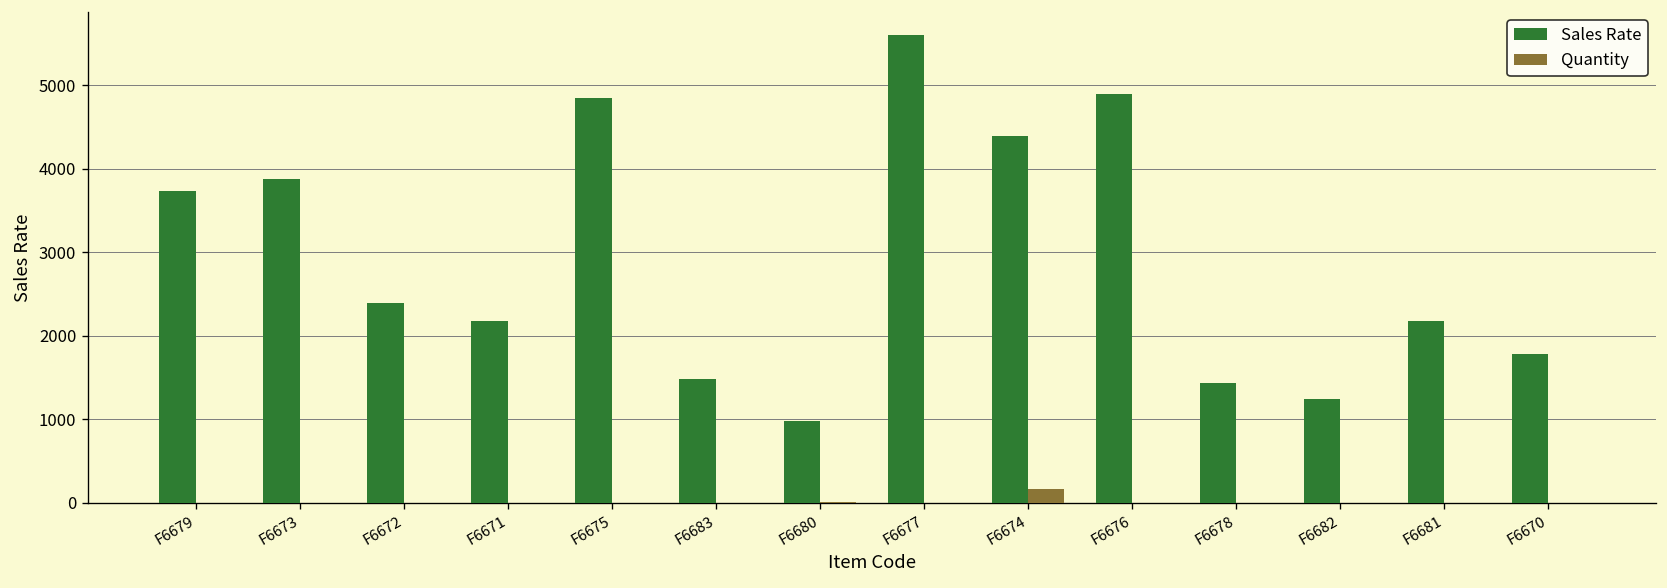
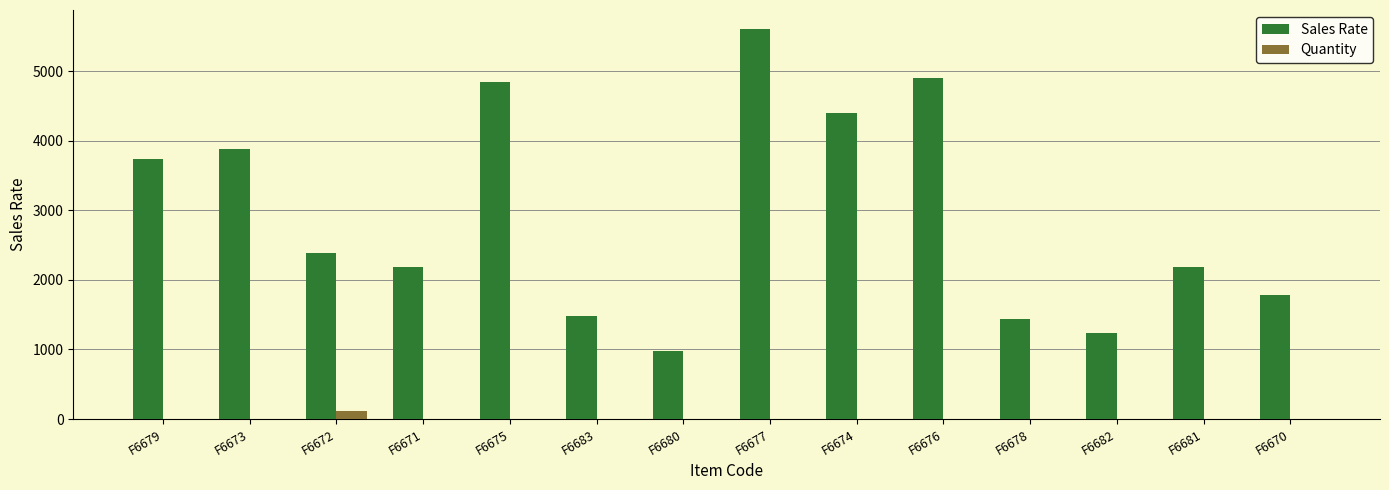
  {
    "Sales Rate": {
      "F6679": 3700,
      "F6673": 3900,
      "F6672": 2400,
      "F6671": 2200,
      "F6675": 4900,
      "F6683": 1500,
      "F6680": 1000,
      "F6677": 5600,
      "F6674": 4400,
      "F6676": 4900,
      "F6678": 1400,
      "F6682": 1200,
      "F6681": 2200,
      "F6670": 1800
    },
    "Quantity": {
-     "F6672": 0,
-     "F6674": 200,
+     "F6672": 100,
+     "F6674": 0,
      "F6676": 0,
      "F6682": 0
    }
  }
